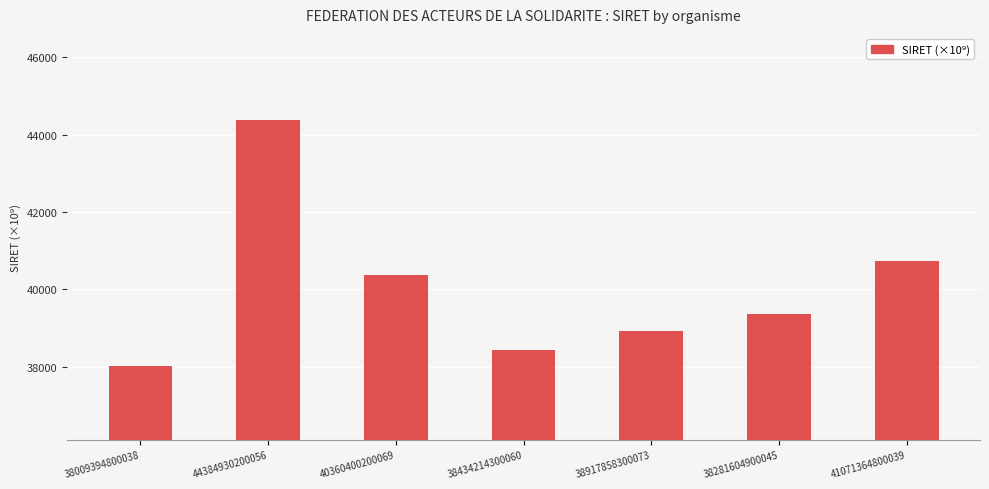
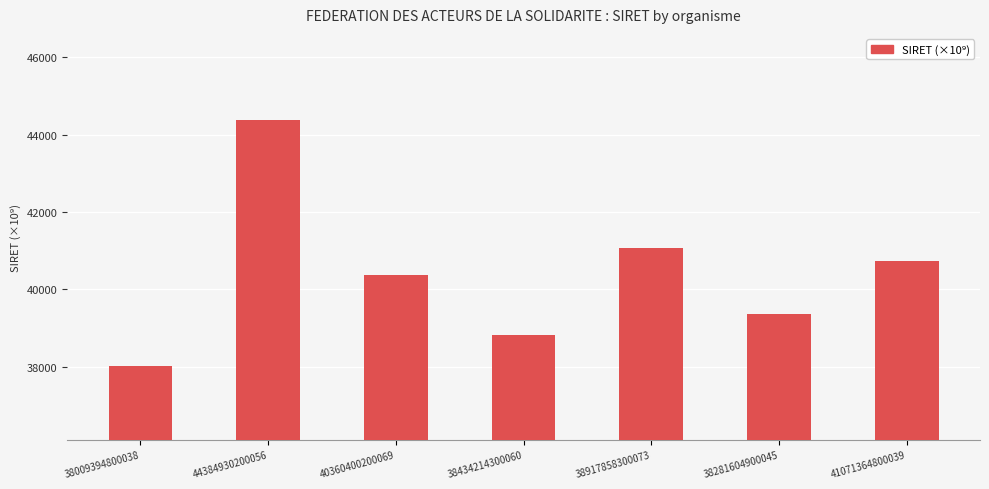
  {
    "38009394800038": 38000,
    "44384930200056": 44400,
    "40360400200069": 40400,
-   "38434214300060": 38400,
-   "38917858300073": 38900,
+   "38434214300060": 38800,
+   "38917858300073": 41100,
    "38281604900045": 39400,
    "41071364800039": 40700
  }
